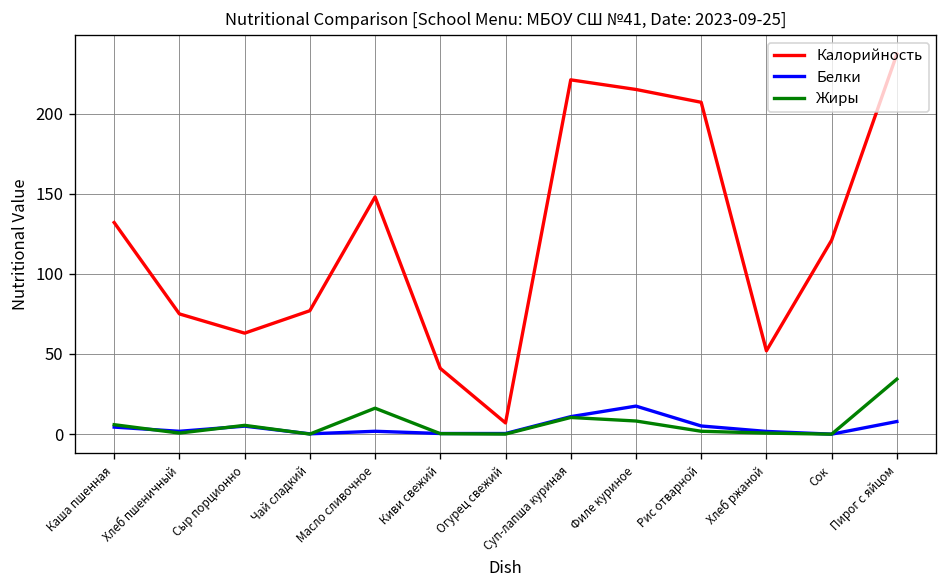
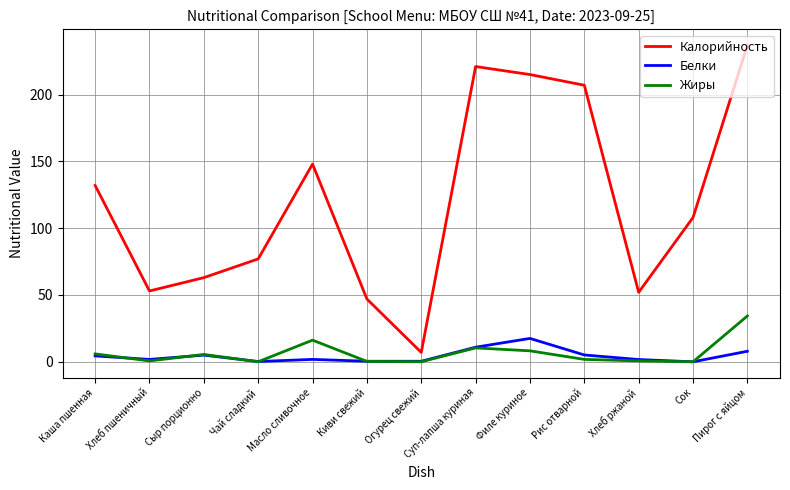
  {
    "Калорийность": {
      "Каша пшенная": 132,
-     "Хлеб пшеничный": 75,
+     "Хлеб пшеничный": 53,
      "Сыр порционно": 63,
      "Чай сладкий": 77,
      "Масло сливочное": 148,
-     "Киви свежий": 41,
+     "Киви свежий": 47,
      "Огурец свежий": 7,
      "Суп-лапша куриная": 221,
      "Филе куриное": 215,
      "Рис отварной": 207,
      "Хлеб ржаной": 52,
-     "Сок": 121
+     "Сок": 108
    },
    "Белки": {
      "Масло сливочное": 2,
      "Филе куриное": 18,
      "Рис отварной": 5,
      "Пирог с яйцом": 8
    },
    "Жиры": {
      "Масло сливочное": 16,
      "Филе куриное": 8,
      "Рис отварной": 2,
      "Пирог с яйцом": 34
    }
  }
